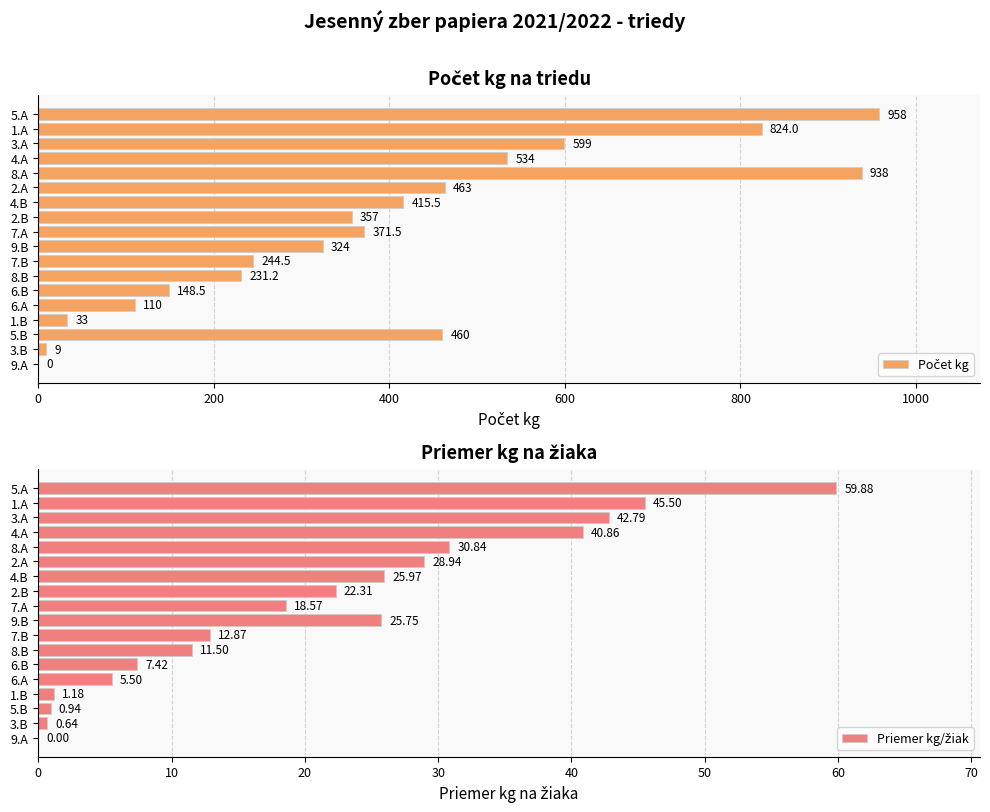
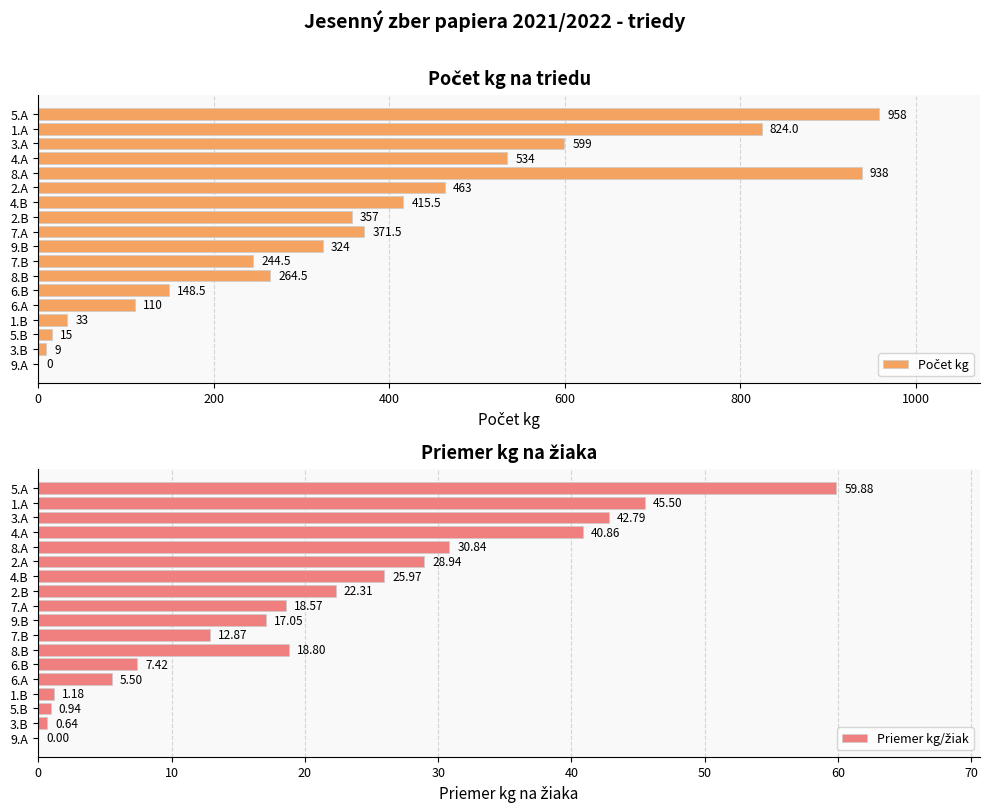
  {
    "Počet kg na triedu": {
      "5.A": 958,
      "1.A": 824.0,
      "3.A": 599,
      "4.A": 534,
      "8.A": 938,
      "2.A": 463,
      "4.B": 415.5,
      "2.B": 357,
      "7.A": 371.5,
      "9.B": 324,
      "7.B": 244.5,
-     "8.B": 231.2,
+     "8.B": 264.5,
      "6.B": 148.5,
      "6.A": 110,
      "1.B": 33,
-     "5.B": 460,
+     "5.B": 15,
      "3.B": 9,
      "9.A": 0
    },
    "Priemer kg na žiaka": {
      "5.A": 59.88,
      "1.A": 45.50,
      "3.A": 42.79,
      "4.A": 40.86,
      "8.A": 30.84,
      "2.A": 28.94,
      "4.B": 25.97,
      "2.B": 22.31,
      "7.A": 18.57,
-     "9.B": 25.75,
+     "9.B": 17.05,
      "7.B": 12.87,
-     "8.B": 11.50,
+     "8.B": 18.80,
      "6.B": 7.42,
      "6.A": 5.50,
      "1.B": 1.18,
      "5.B": 0.94,
      "3.B": 0.64,
      "9.A": 0.00
    }
  }
